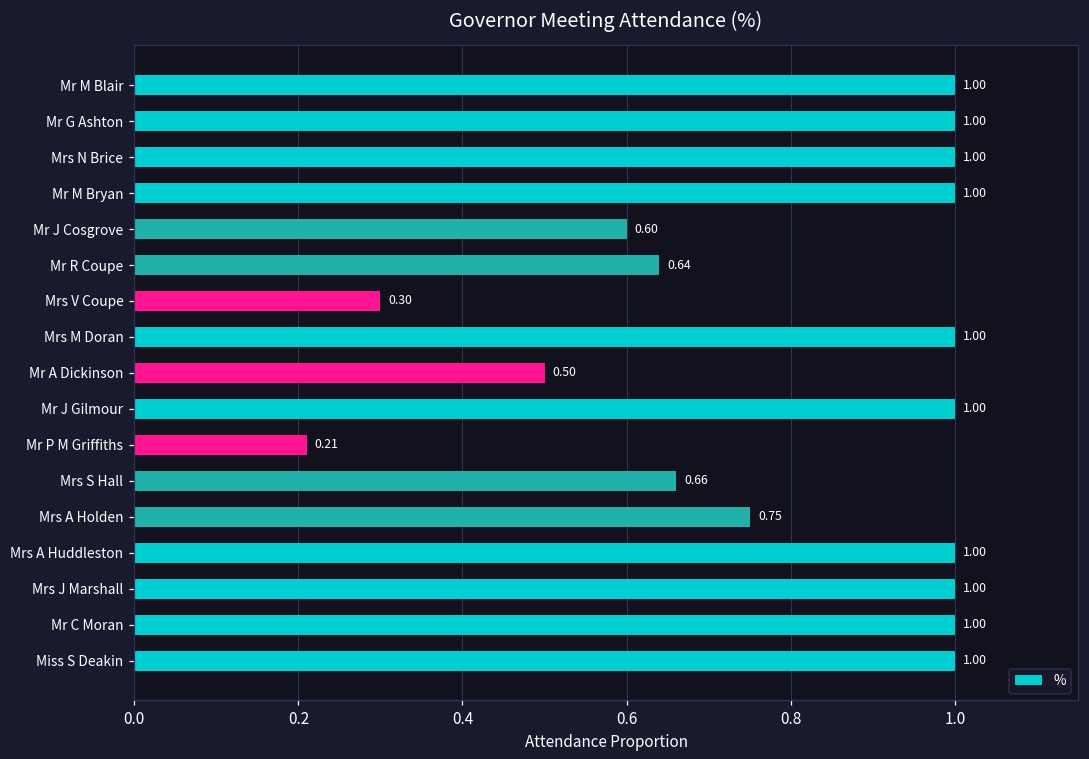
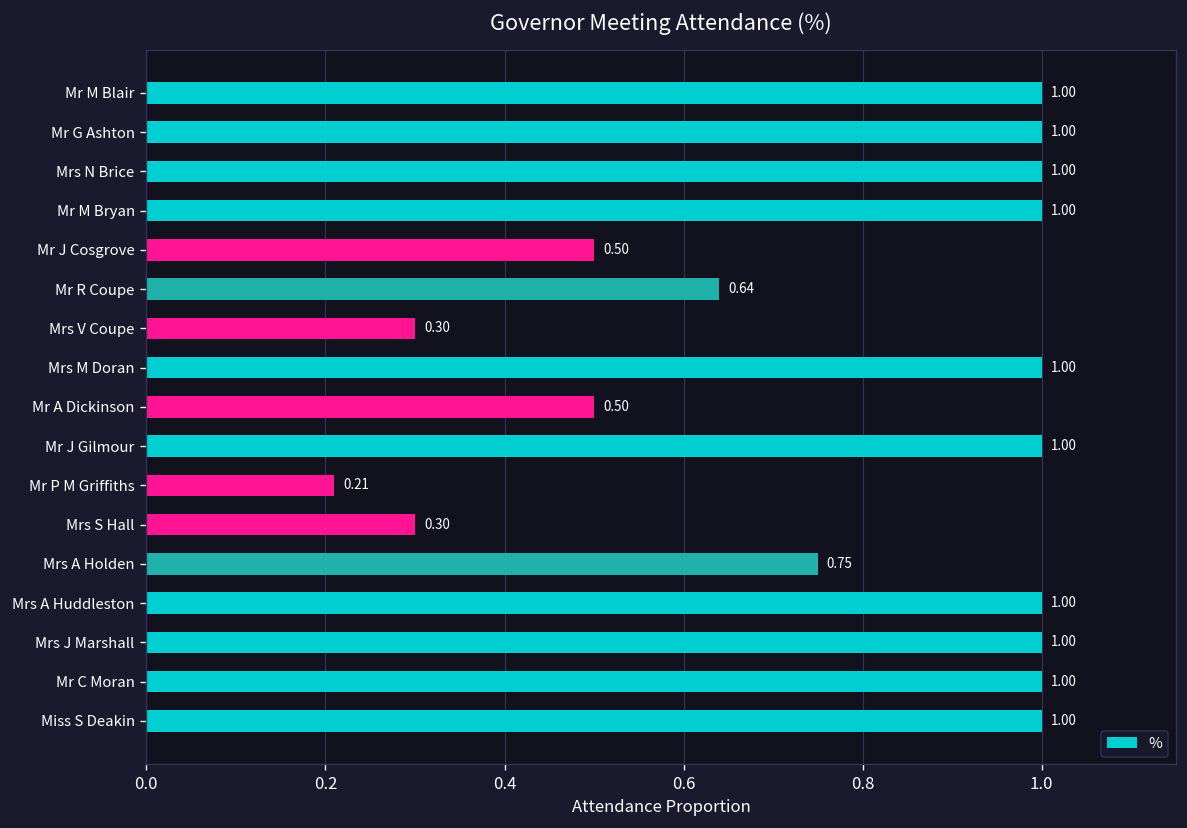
  {
    "Mr M Blair": 1.00,
    "Mr G Ashton": 1.00,
    "Mrs N Brice": 1.00,
    "Mr M Bryan": 1.00,
-   "Mr J Cosgrove": 0.60,
+   "Mr J Cosgrove": 0.50,
    "Mr R Coupe": 0.64,
    "Mrs V Coupe": 0.30,
    "Mrs M Doran": 1.00,
    "Mr A Dickinson": 0.50,
    "Mr J Gilmour": 1.00,
    "Mr P M Griffiths": 0.21,
-   "Mrs S Hall": 0.66,
+   "Mrs S Hall": 0.30,
    "Mrs A Holden": 0.75,
    "Mrs A Huddleston": 1.00,
    "Mrs J Marshall": 1.00,
    "Mr C Moran": 1.00,
    "Miss S Deakin": 1.00
  }
